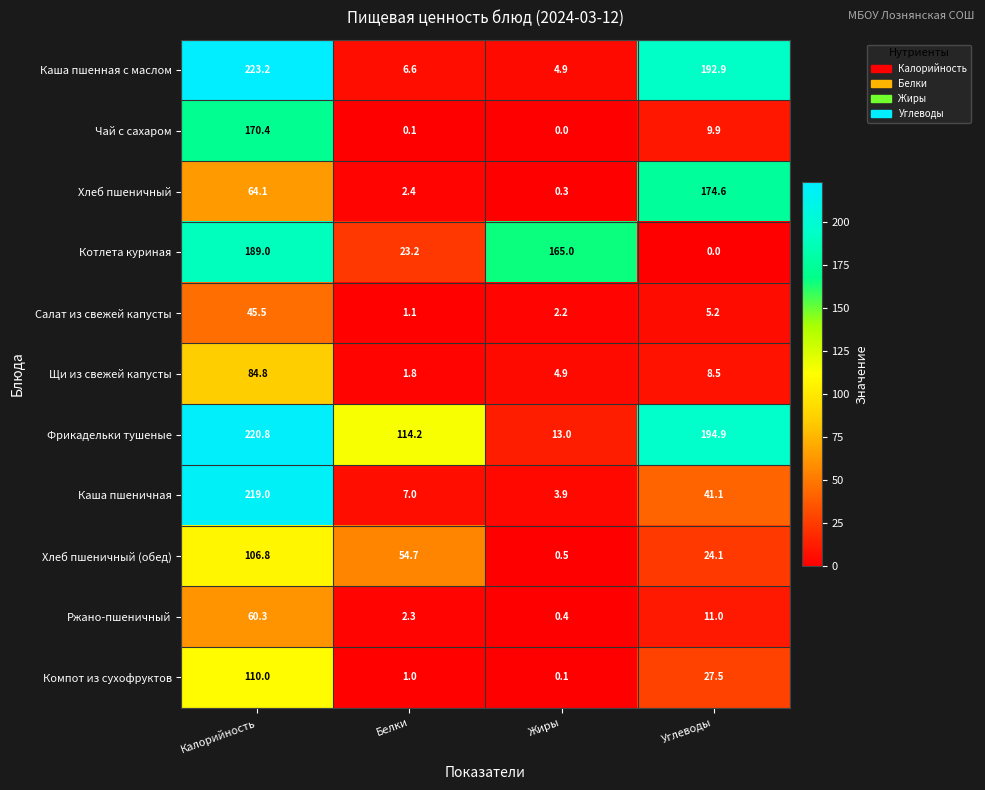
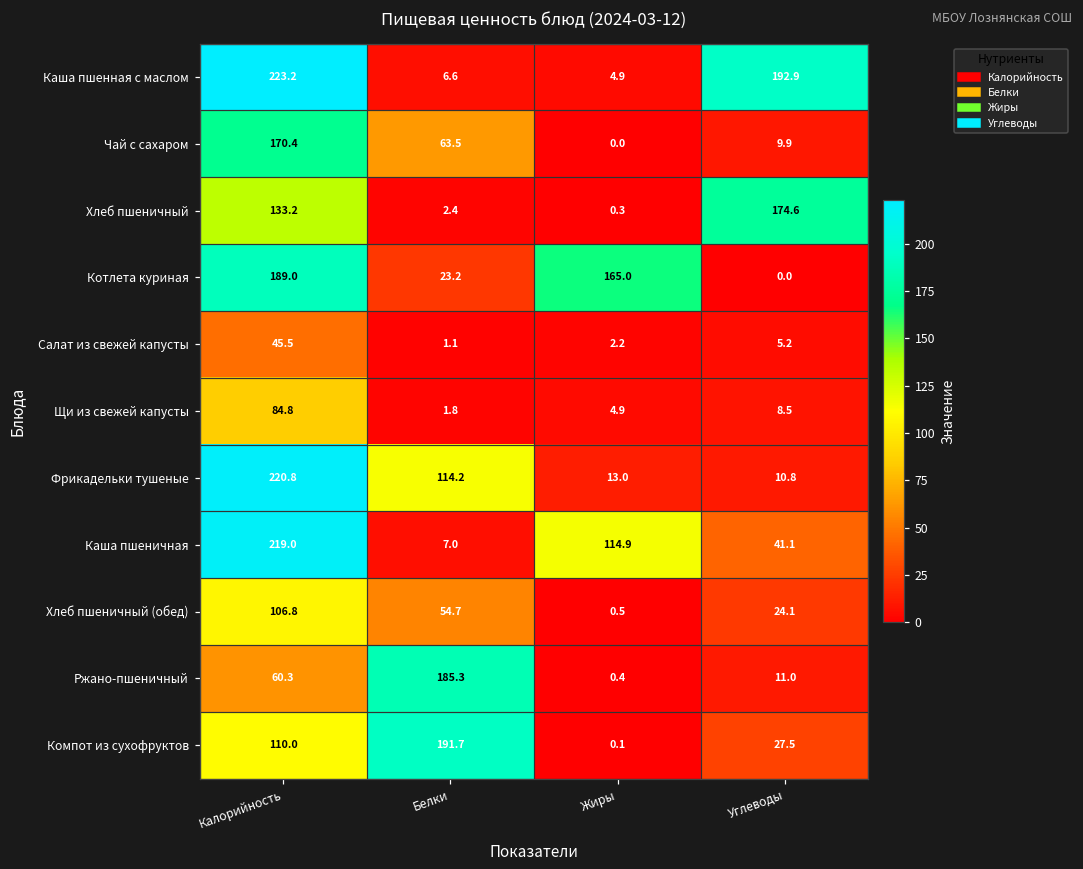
  {
    "Каша пшенная с маслом": {
      "Калорийность": 223.2,
      "Белки": 6.6,
      "Жиры": 4.9,
      "Углеводы": 192.9
    },
    "Чай с сахаром": {
      "Калорийность": 170.4,
-     "Белки": 0.1,
+     "Белки": 63.5,
      "Жиры": 0.0,
      "Углеводы": 9.9
    },
    "Хлеб пшеничный": {
-     "Калорийность": 64.1,
+     "Калорийность": 133.2,
      "Белки": 2.4,
      "Жиры": 0.3,
      "Углеводы": 174.6
    },
    "Котлета куриная": {
      "Калорийность": 189.0,
      "Белки": 23.2,
      "Жиры": 165.0,
      "Углеводы": 0.0
    },
    "Салат из свежей капусты": {
      "Калорийность": 45.5,
      "Белки": 1.1,
      "Жиры": 2.2,
      "Углеводы": 5.2
    },
    "Щи из свежей капусты": {
      "Калорийность": 84.8,
      "Белки": 1.8,
      "Жиры": 4.9,
      "Углеводы": 8.5
    },
    "Фрикадельки тушеные": {
      "Калорийность": 220.8,
      "Белки": 114.2,
      "Жиры": 13.0,
-     "Углеводы": 194.9
+     "Углеводы": 10.8
    },
    "Каша пшеничная": {
      "Калорийность": 219.0,
      "Белки": 7.0,
-     "Жиры": 3.9,
+     "Жиры": 114.9,
      "Углеводы": 41.1
    },
    "Хлеб пшеничный (обед)": {
      "Калорийность": 106.8,
      "Белки": 54.7,
      "Жиры": 0.5,
      "Углеводы": 24.1
    },
    "Ржано-пшеничный": {
      "Калорийность": 60.3,
-     "Белки": 2.3,
+     "Белки": 185.3,
      "Жиры": 0.4,
      "Углеводы": 11.0
    },
    "Компот из сухофруктов": {
      "Калорийность": 110.0,
-     "Белки": 1.0,
+     "Белки": 191.7,
      "Жиры": 0.1,
      "Углеводы": 27.5
    }
  }
